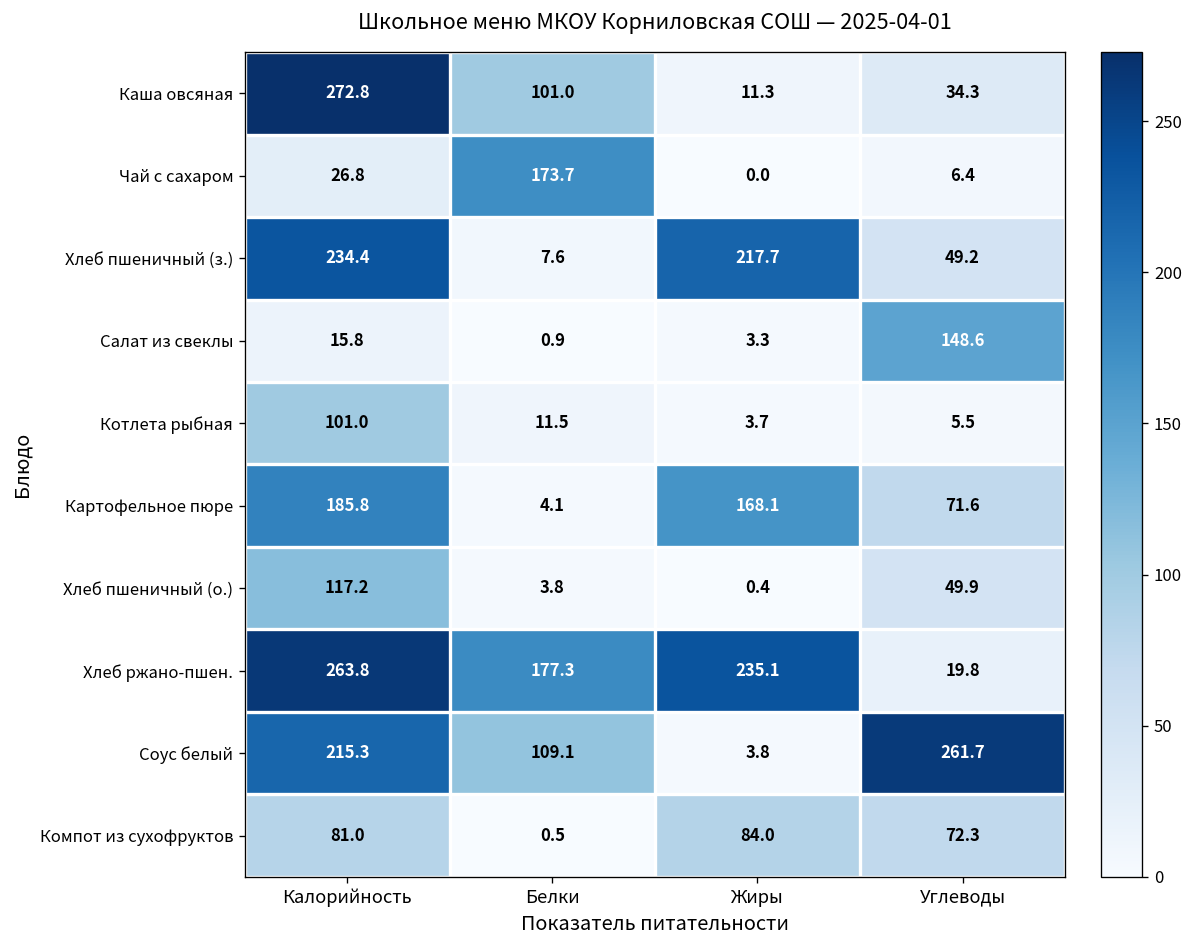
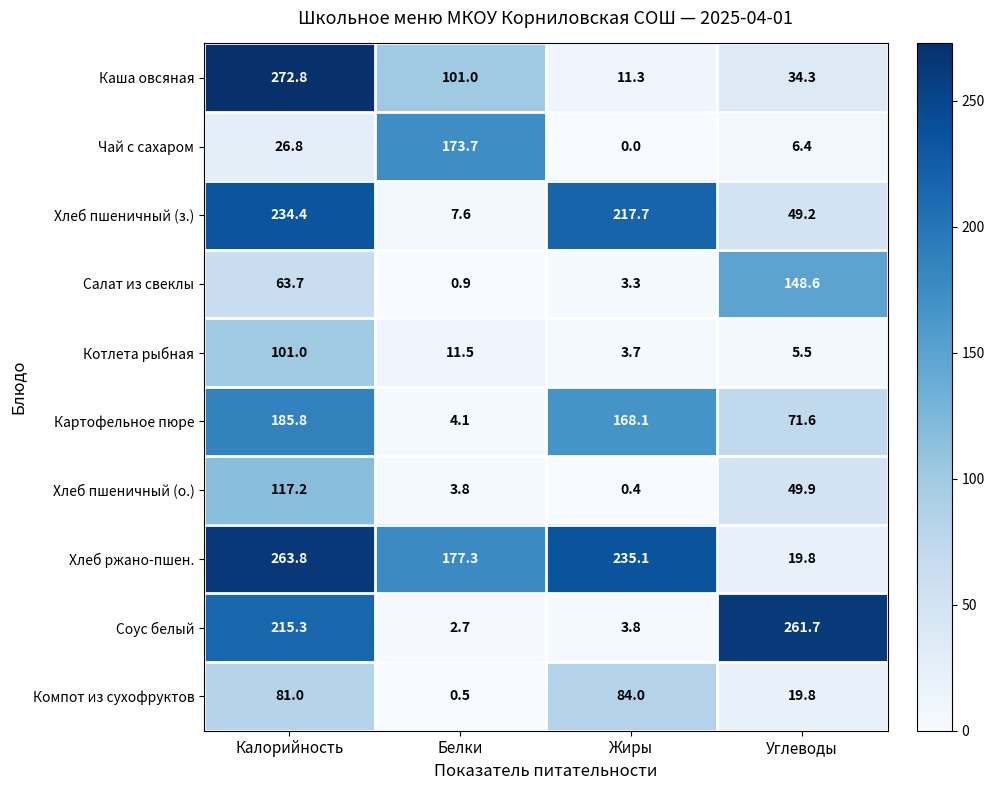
  {
    "Каша овсяная": {
      "Калорийность": 272.8,
      "Белки": 101.0,
      "Жиры": 11.3,
      "Углеводы": 34.3
    },
    "Чай с сахаром": {
      "Калорийность": 26.8,
      "Белки": 173.7,
      "Жиры": 0.0,
      "Углеводы": 6.4
    },
    "Хлеб пшеничный (з.)": {
      "Калорийность": 234.4,
      "Белки": 7.6,
      "Жиры": 217.7,
      "Углеводы": 49.2
    },
    "Салат из свеклы": {
-     "Калорийность": 15.8,
+     "Калорийность": 63.7,
      "Белки": 0.9,
      "Жиры": 3.3,
      "Углеводы": 148.6
    },
    "Котлета рыбная": {
      "Калорийность": 101.0,
      "Белки": 11.5,
      "Жиры": 3.7,
      "Углеводы": 5.5
    },
    "Картофельное пюре": {
      "Калорийность": 185.8,
      "Белки": 4.1,
      "Жиры": 168.1,
      "Углеводы": 71.6
    },
    "Хлеб пшеничный (о.)": {
      "Калорийность": 117.2,
      "Белки": 3.8,
      "Жиры": 0.4,
      "Углеводы": 49.9
    },
    "Хлеб ржано-пшен.": {
      "Калорийность": 263.8,
      "Белки": 177.3,
      "Жиры": 235.1,
      "Углеводы": 19.8
    },
    "Соус белый": {
      "Калорийность": 215.3,
-     "Белки": 109.1,
+     "Белки": 2.7,
      "Жиры": 3.8,
      "Углеводы": 261.7
    },
    "Компот из сухофруктов": {
      "Калорийность": 81.0,
      "Белки": 0.5,
      "Жиры": 84.0,
-     "Углеводы": 72.3
+     "Углеводы": 19.8
    }
  }
